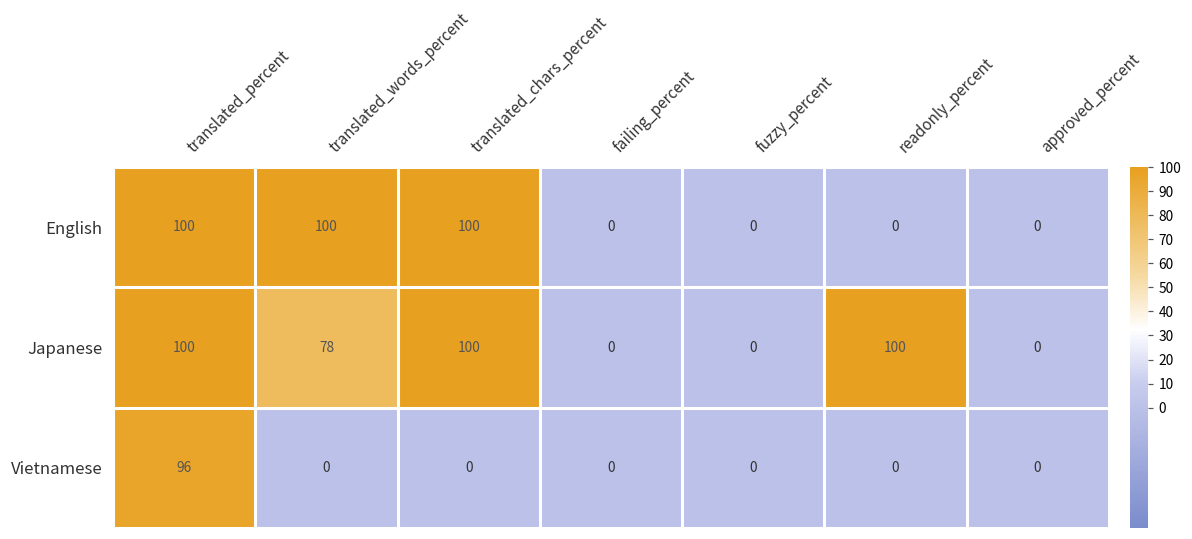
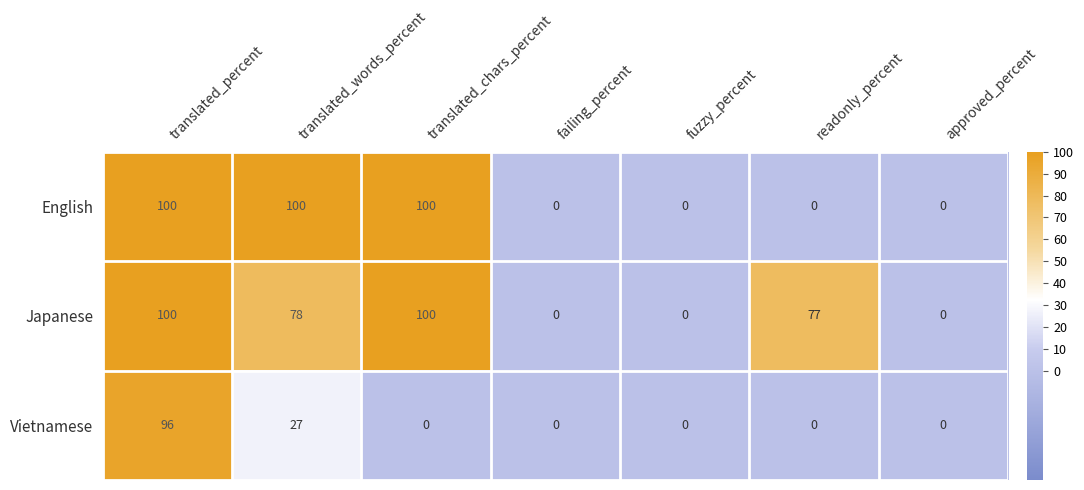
  {
    "English": {
      "translated_percent": 100,
      "translated_words_percent": 100,
      "translated_chars_percent": 100,
      "failing_percent": 0,
      "fuzzy_percent": 0,
      "readonly_percent": 0,
      "approved_percent": 0
    },
    "Japanese": {
      "translated_percent": 100,
      "translated_words_percent": 78,
      "translated_chars_percent": 100,
      "failing_percent": 0,
      "fuzzy_percent": 0,
-     "readonly_percent": 100,
+     "readonly_percent": 77,
      "approved_percent": 0
    },
    "Vietnamese": {
      "translated_percent": 96,
-     "translated_words_percent": 0,
+     "translated_words_percent": 27,
      "translated_chars_percent": 0,
      "failing_percent": 0,
      "fuzzy_percent": 0,
      "readonly_percent": 0,
      "approved_percent": 0
    }
  }
